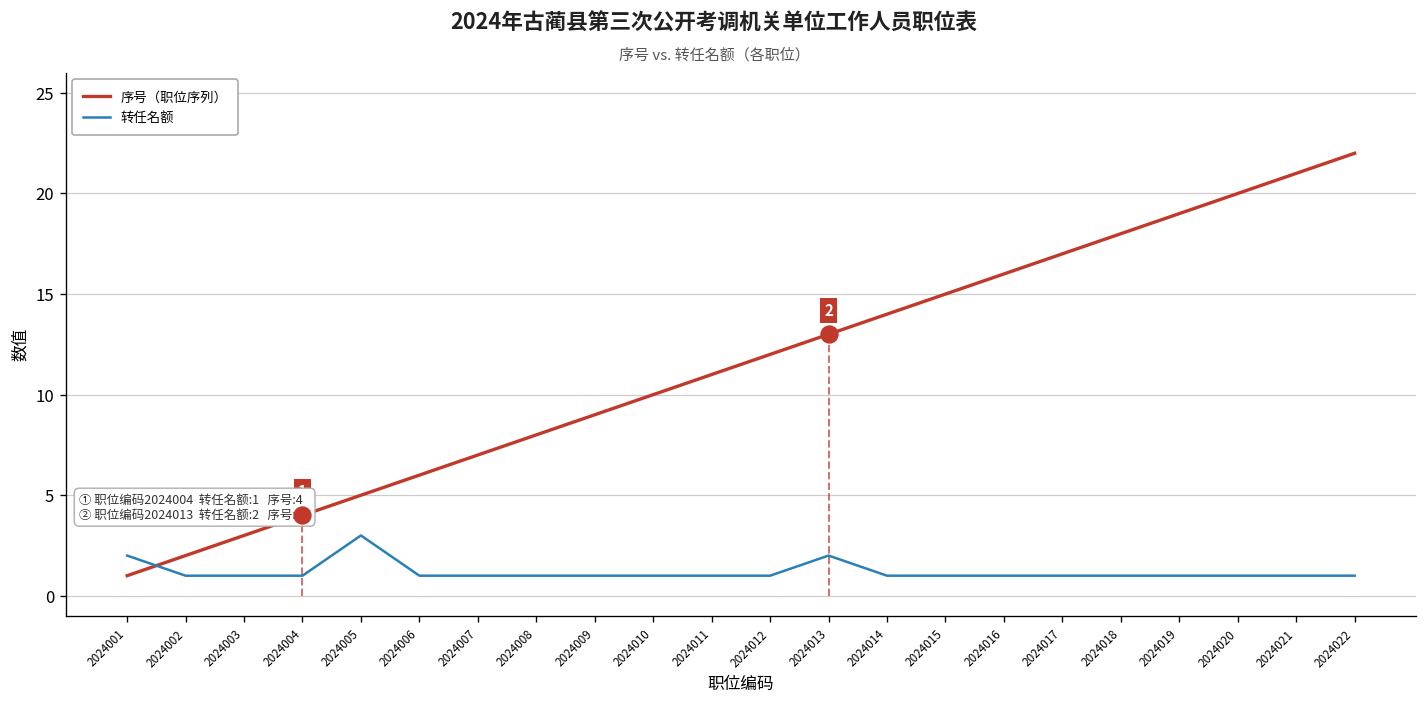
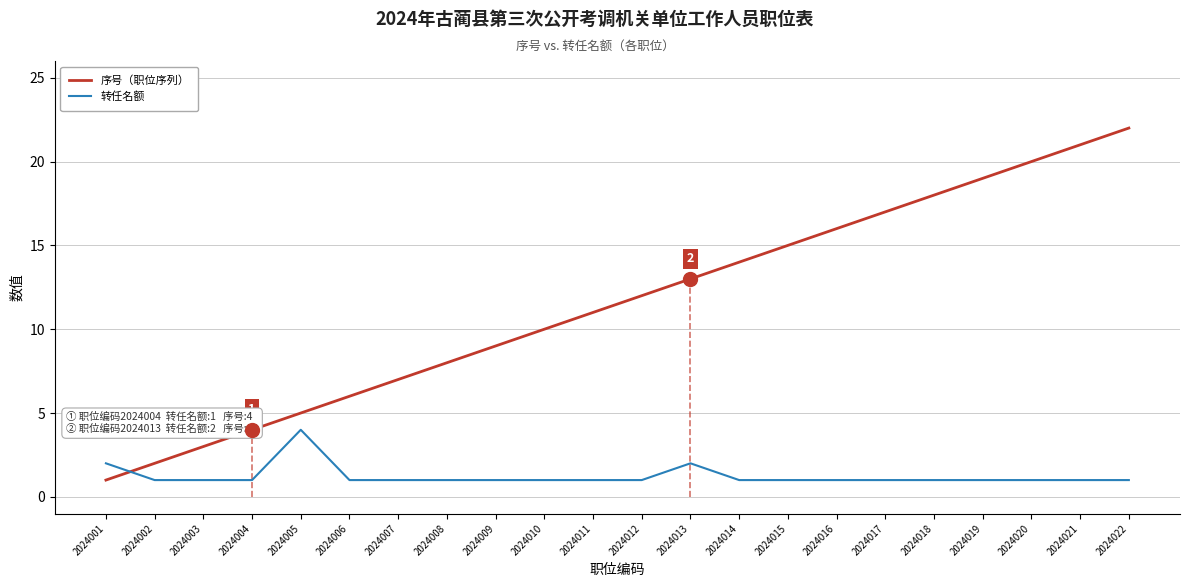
  {
    "转任名额": {
      "2024001": 2,
      "2024002": 1,
      "2024003": 1,
      "2024004": 1,
-     "2024005": 3,
+     "2024005": 4,
      "2024006": 1,
      "2024007": 1,
      "2024008": 1,
      "2024009": 1,
      "2024010": 1,
      "2024011": 1,
      "2024012": 1,
      "2024013": 2,
      "2024014": 1,
      "2024015": 1,
      "2024016": 1,
      "2024017": 1,
      "2024018": 1,
      "2024019": 1,
      "2024020": 1,
      "2024021": 1,
      "2024022": 1
    }
  }
